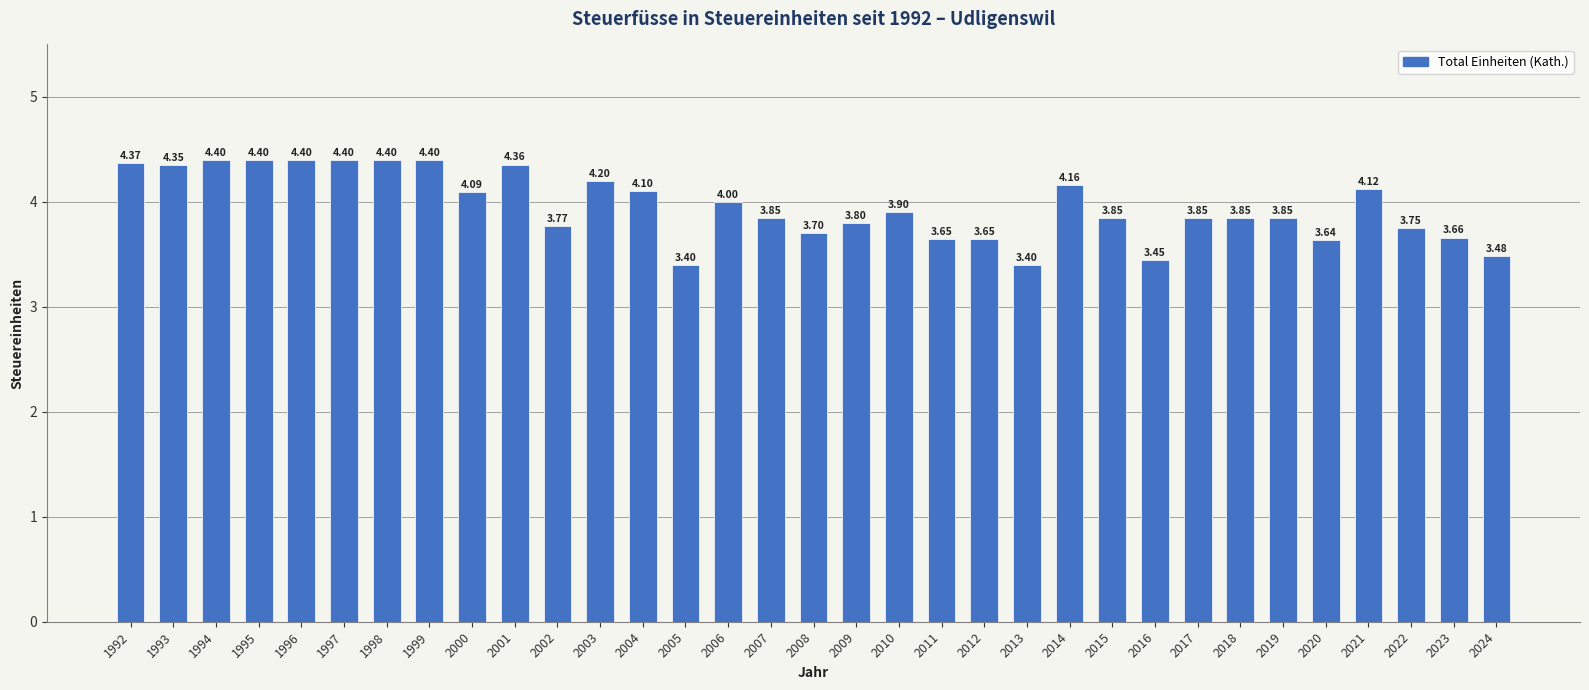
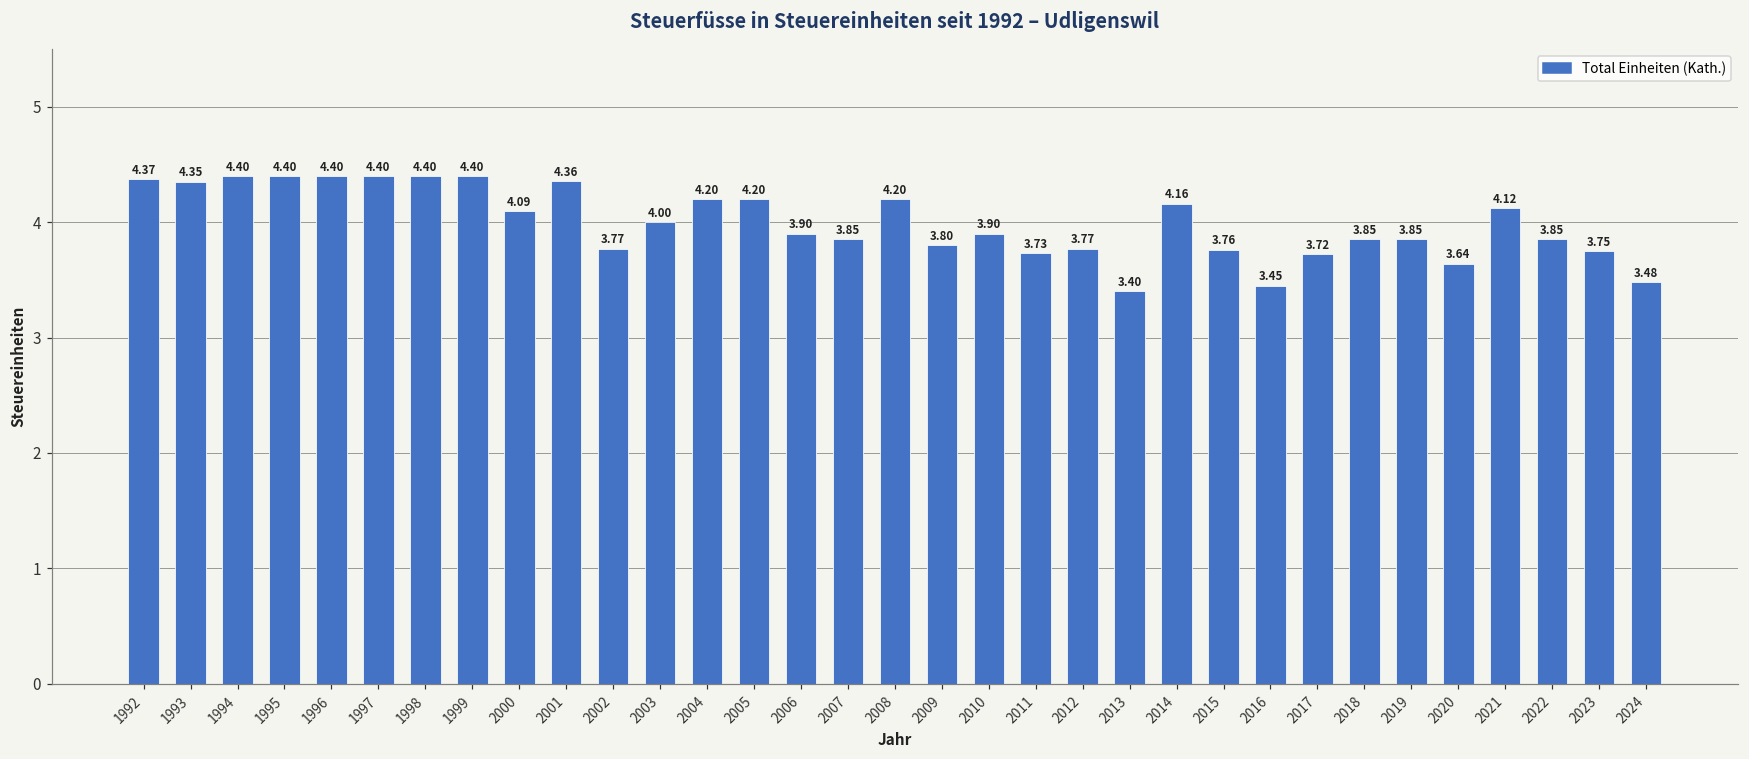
  {
    "1992": 4.37,
    "1993": 4.35,
    "1994": 4.40,
    "1995": 4.40,
    "1996": 4.40,
    "1997": 4.40,
    "1998": 4.40,
    "1999": 4.40,
    "2000": 4.09,
    "2001": 4.36,
    "2002": 3.77,
-   "2003": 4.20,
-   "2004": 4.10,
-   "2005": 3.40,
-   "2006": 4.00,
+   "2003": 4.00,
+   "2004": 4.20,
+   "2005": 4.20,
+   "2006": 3.90,
    "2007": 3.85,
-   "2008": 3.70,
+   "2008": 4.20,
    "2009": 3.80,
    "2010": 3.90,
-   "2011": 3.65,
-   "2012": 3.65,
+   "2011": 3.73,
+   "2012": 3.77,
    "2013": 3.40,
    "2014": 4.16,
-   "2015": 3.85,
+   "2015": 3.76,
    "2016": 3.45,
-   "2017": 3.85,
+   "2017": 3.72,
    "2018": 3.85,
    "2019": 3.85,
    "2020": 3.64,
    "2021": 4.12,
-   "2022": 3.75,
-   "2023": 3.66,
+   "2022": 3.85,
+   "2023": 3.75,
    "2024": 3.48
  }
